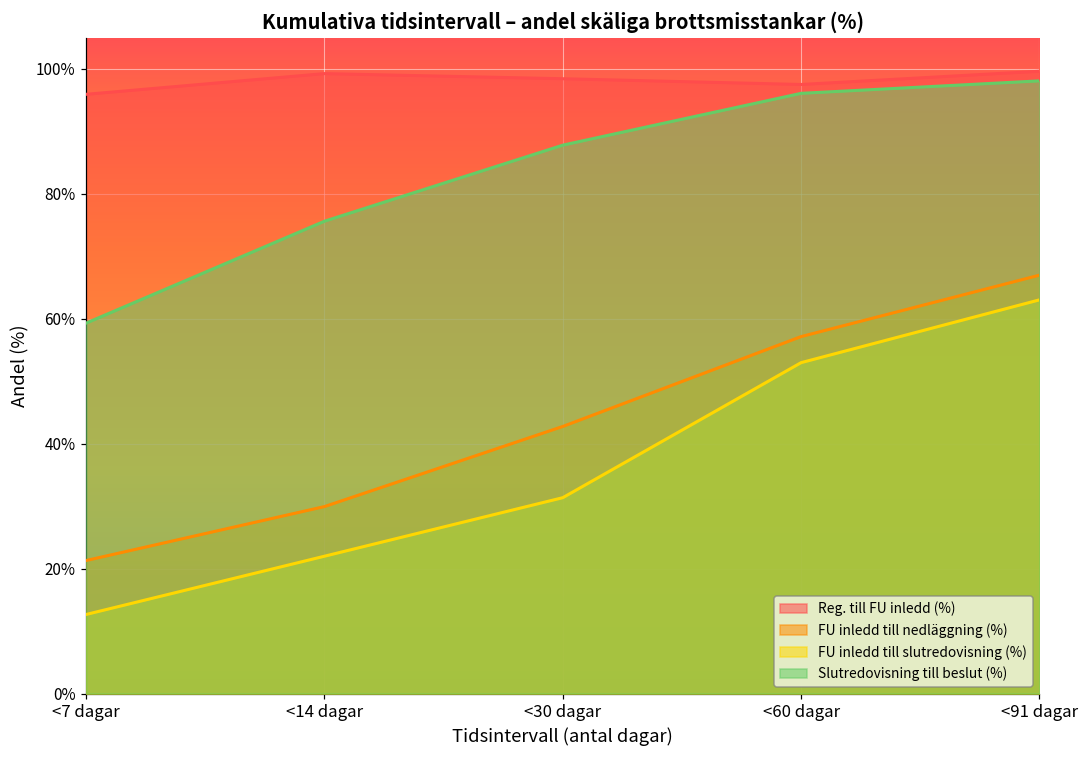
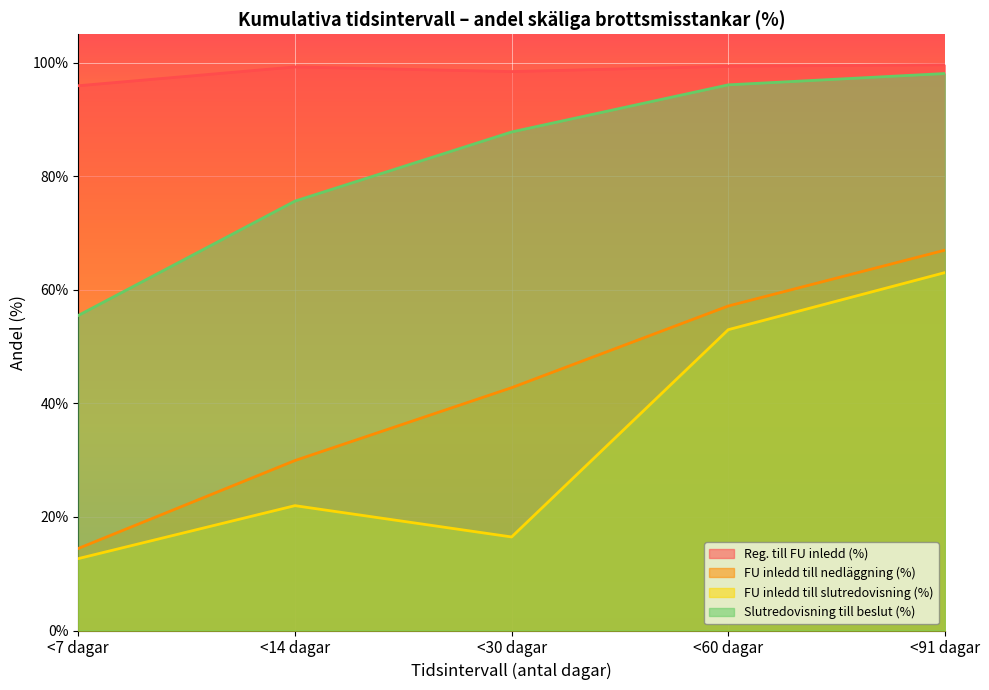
  {
    "Reg. till FU inledd (%)": {
      "<7 dagar": "96%",
      "<14 dagar": "99%",
      "<30 dagar": "98%",
-     "<60 dagar": "98%",
+     "<60 dagar": "99%",
      "<91 dagar": "100%"
    },
    "FU inledd till nedläggning (%)": {
-     "<7 dagar": "21%",
+     "<7 dagar": "14%",
      "<14 dagar": "30%",
      "<30 dagar": "43%",
      "<60 dagar": "57%",
      "<91 dagar": "67%"
    },
    "FU inledd till slutredovisning (%)": {
      "<7 dagar": "13%",
      "<14 dagar": "22%",
-     "<30 dagar": "31%",
+     "<30 dagar": "16%",
      "<60 dagar": "53%",
      "<91 dagar": "63%"
    },
    "Slutredovisning till beslut (%)": {
-     "<7 dagar": "59%",
+     "<7 dagar": "55%",
      "<14 dagar": "76%",
      "<30 dagar": "88%",
      "<60 dagar": "96%",
      "<91 dagar": "98%"
    }
  }
